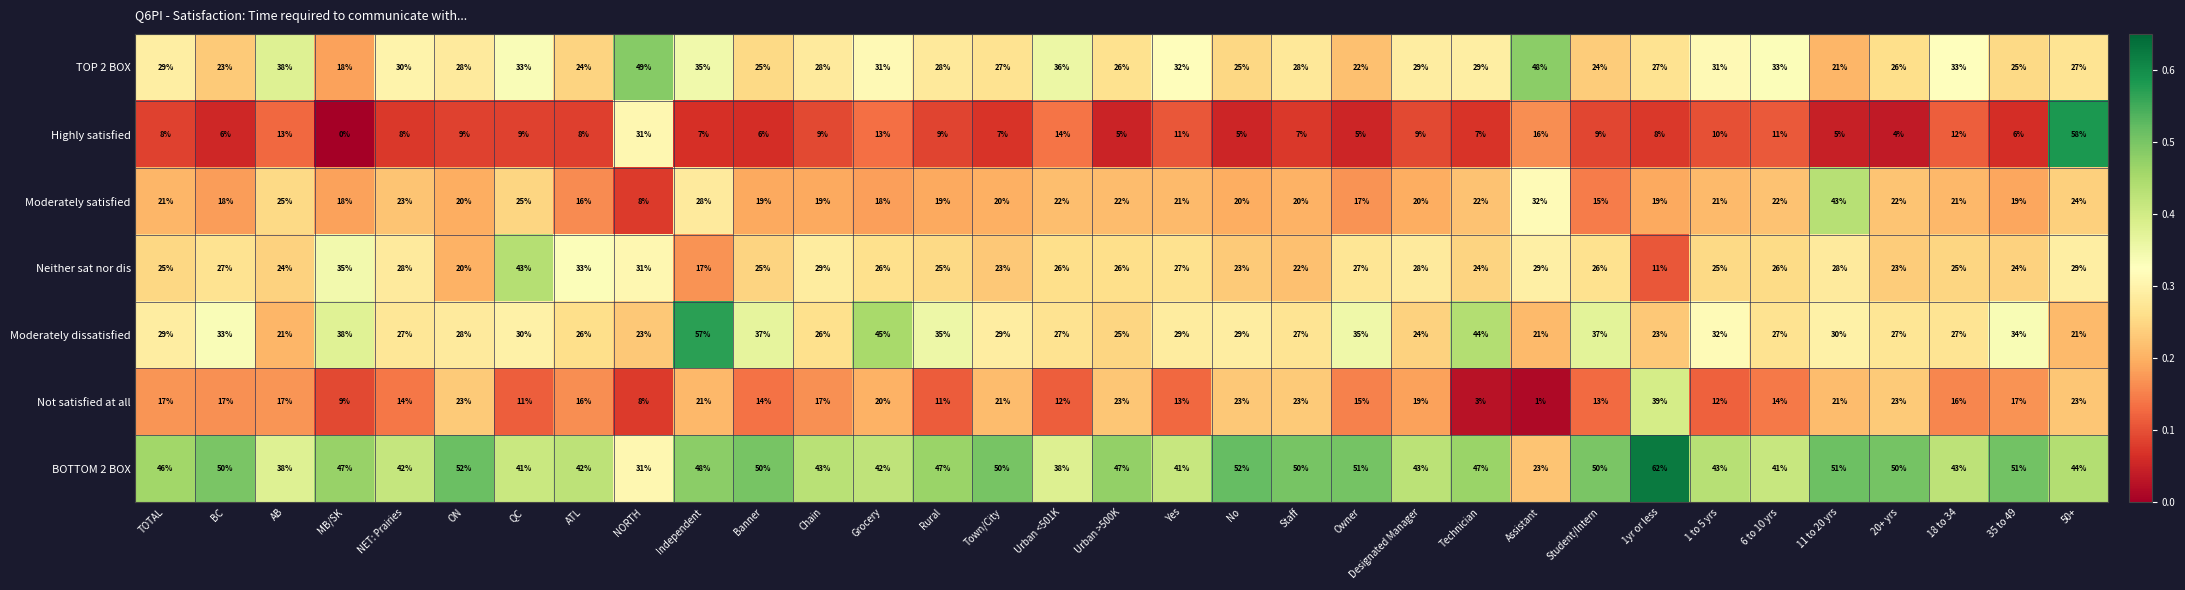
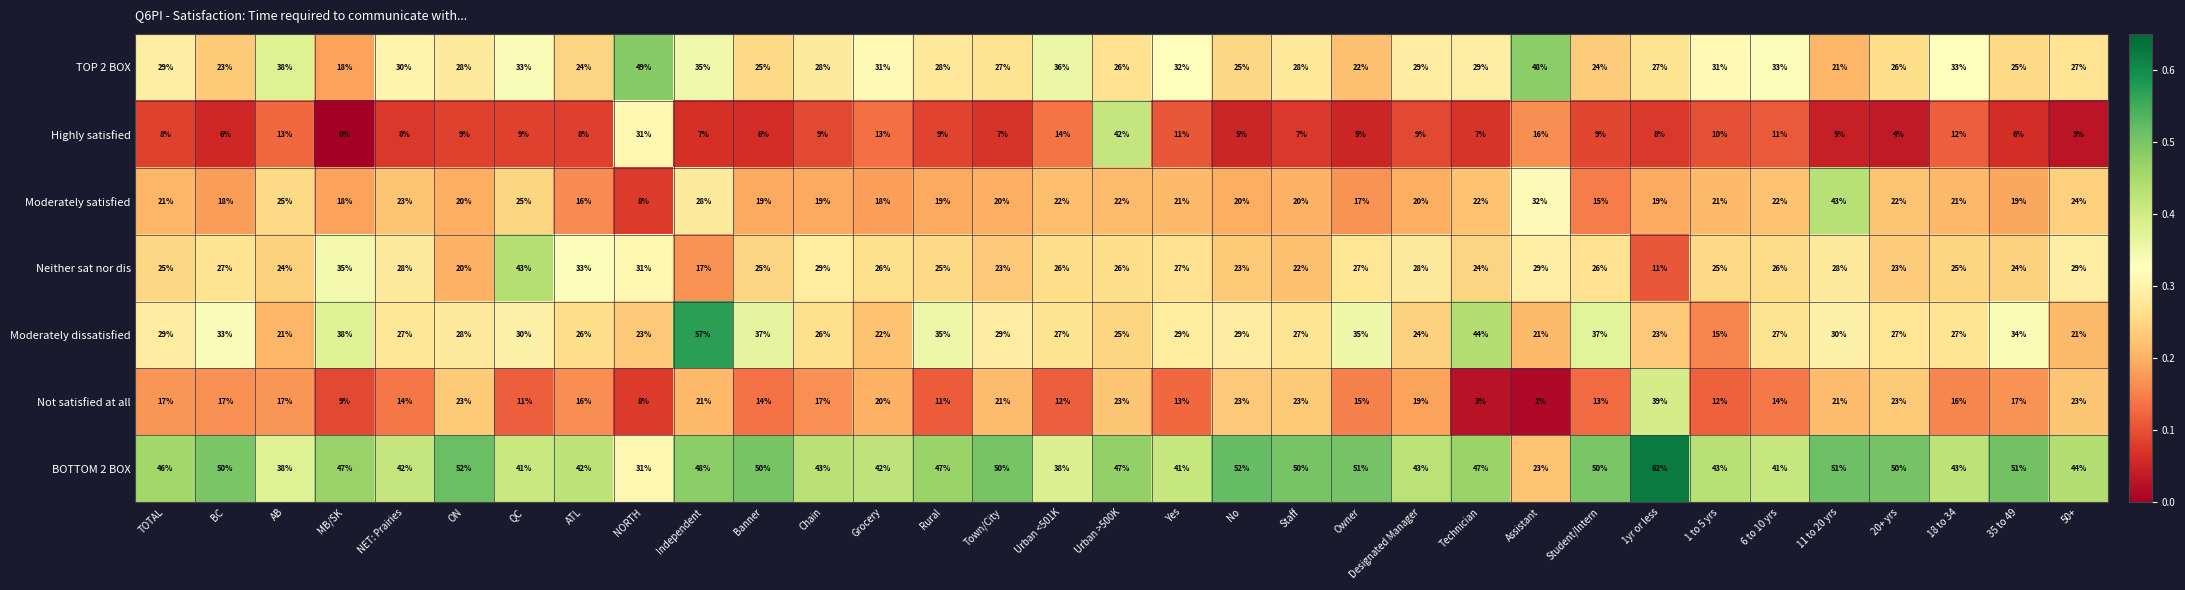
  {
    "Highly satisfied": {
      "TOTAL": "8%",
      "BC": "6%",
      "AB": "13%",
      "MB/SK": "0%",
      "NET: Prairies": "8%",
      "ON": "9%",
      "QC": "9%",
      "ATL": "8%",
      "NORTH": "31%",
      "Independent": "7%",
      "Banner": "6%",
      "Chain": "9%",
      "Grocery": "13%",
      "Rural": "9%",
      "Town/City": "7%",
      "Urban <501K": "14%",
-     "Urban >500K": "5%",
+     "Urban >500K": "42%",
      "Yes": "11%",
      "No": "5%",
      "Staff": "7%",
      "Owner": "5%",
      "Designated Manager": "9%",
      "Technician": "7%",
      "Assistant": "16%",
      "Student/Intern": "9%",
      "1yr or less": "8%",
      "1 to 5 yrs": "10%",
      "6 to 10 yrs": "11%",
      "11 to 20 yrs": "5%",
      "20+ yrs": "4%",
      "18 to 34": "12%",
      "35 to 49": "6%",
-     "50+": "58%"
+     "50+": "3%"
    },
    "Moderately dissatisfied": {
      "TOTAL": "29%",
      "BC": "33%",
      "AB": "21%",
      "MB/SK": "38%",
      "NET: Prairies": "27%",
      "ON": "28%",
      "QC": "30%",
      "ATL": "26%",
      "NORTH": "23%",
      "Independent": "57%",
      "Banner": "37%",
      "Chain": "26%",
-     "Grocery": "45%",
+     "Grocery": "22%",
      "Rural": "35%",
      "Town/City": "29%",
      "Urban <501K": "27%",
      "Urban >500K": "25%",
      "Yes": "29%",
      "No": "29%",
      "Staff": "27%",
      "Owner": "35%",
      "Designated Manager": "24%",
      "Technician": "44%",
      "Assistant": "21%",
      "Student/Intern": "37%",
      "1yr or less": "23%",
-     "1 to 5 yrs": "32%",
+     "1 to 5 yrs": "15%",
      "6 to 10 yrs": "27%",
      "11 to 20 yrs": "30%",
      "20+ yrs": "27%",
      "18 to 34": "27%",
      "35 to 49": "34%",
      "50+": "21%"
    }
  }
